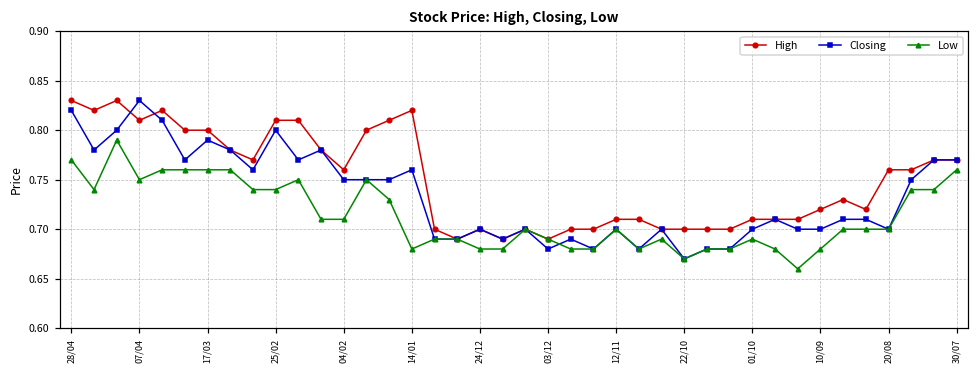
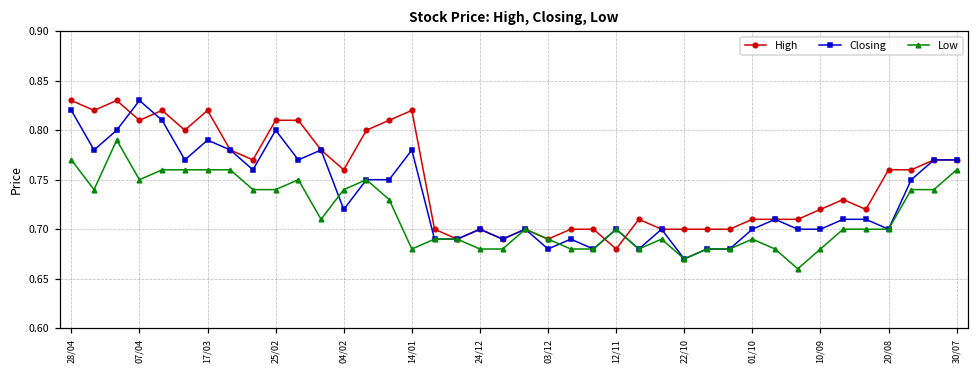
  {
    "High": {
      "28/04": 0.83,
      "07/04": 0.81,
-     "17/03": 0.80,
+     "17/03": 0.82,
      "25/02": 0.81,
      "04/02": 0.76,
      "14/01": 0.82,
-     "12/11": 0.71,
+     "12/11": 0.68,
      "22/10": 0.70,
      "01/10": 0.71,
      "10/09": 0.72,
      "20/08": 0.76
    },
    "Closing": {
      "28/04": 0.82,
      "07/04": 0.83,
      "17/03": 0.79,
      "25/02": 0.80,
-     "04/02": 0.75,
-     "14/01": 0.76,
+     "04/02": 0.72,
+     "14/01": 0.78,
      "03/12": 0.68,
      "01/10": 0.70,
      "10/09": 0.70
    },
    "Low": {
      "28/04": 0.77,
      "07/04": 0.75,
      "17/03": 0.76,
      "25/02": 0.74,
-     "04/02": 0.71,
+     "04/02": 0.74,
      "14/01": 0.68,
      "24/12": 0.68,
      "01/10": 0.69,
      "10/09": 0.68,
      "30/07": 0.76
    }
  }
